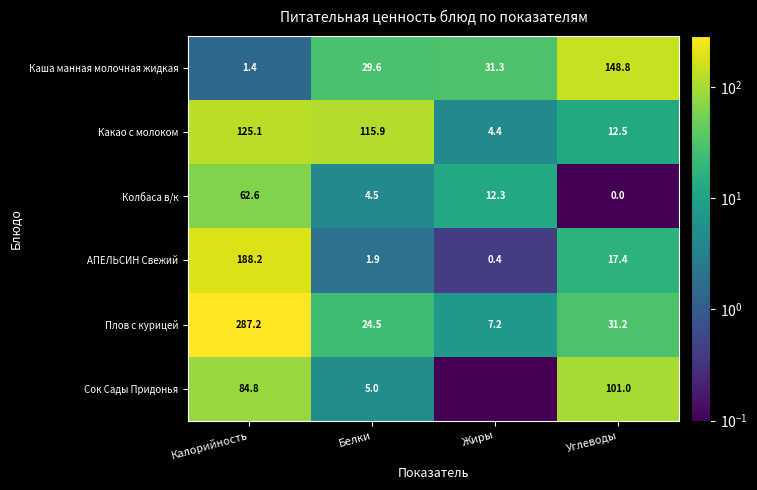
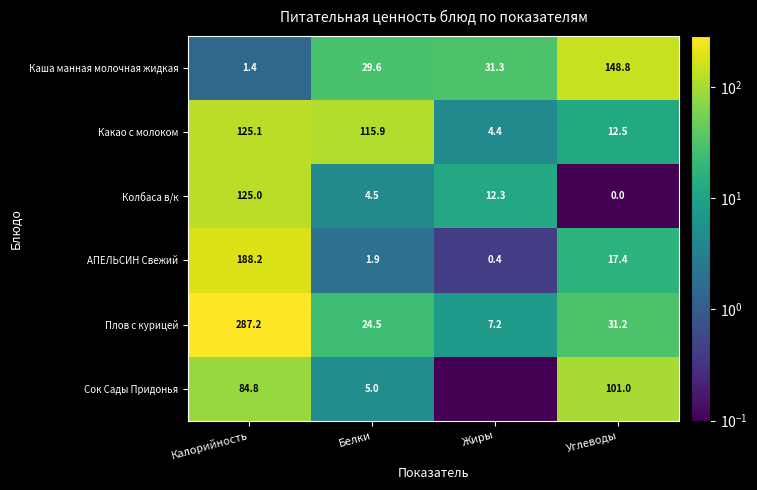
  {
    "Каша манная молочная жидкая": {
      "Калорийность": 1.4,
      "Белки": 29.6,
      "Жиры": 31.3,
      "Углеводы": 148.8
    },
    "Какао с молоком": {
      "Калорийность": 125.1,
      "Белки": 115.9,
      "Жиры": 4.4,
      "Углеводы": 12.5
    },
    "Колбаса в/к": {
-     "Калорийность": 62.6,
+     "Калорийность": 125.0,
      "Белки": 4.5,
      "Жиры": 12.3,
      "Углеводы": 0.0
    },
    "АПЕЛЬСИН Свежий": {
      "Калорийность": 188.2,
      "Белки": 1.9,
      "Жиры": 0.4,
      "Углеводы": 17.4
    },
    "Плов с курицей": {
      "Калорийность": 287.2,
      "Белки": 24.5,
      "Жиры": 7.2,
      "Углеводы": 31.2
    },
    "Сок Сады Придонья": {
      "Калорийность": 84.8,
      "Белки": 5.0,
      "Углеводы": 101.0
    }
  }
